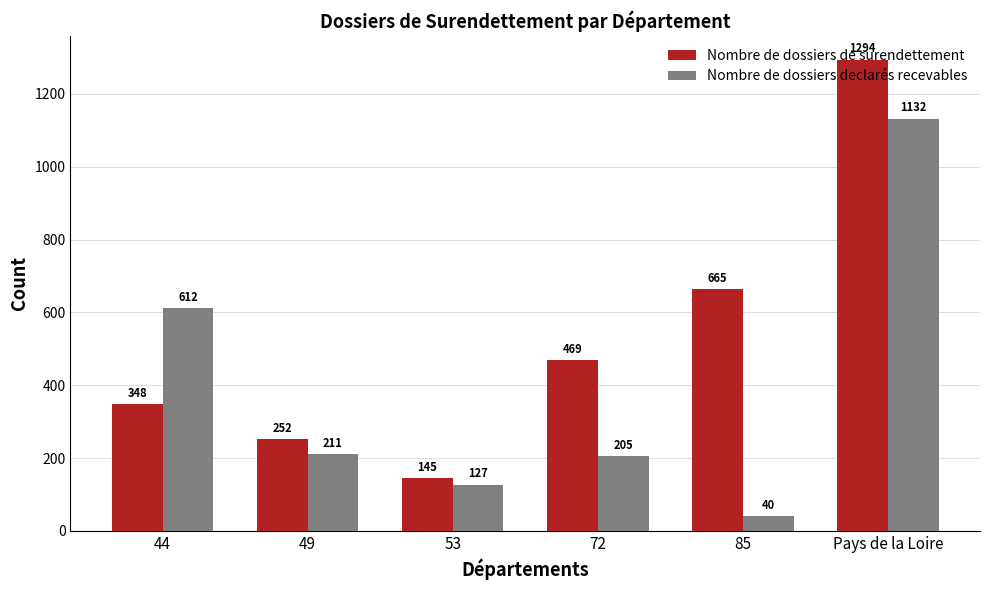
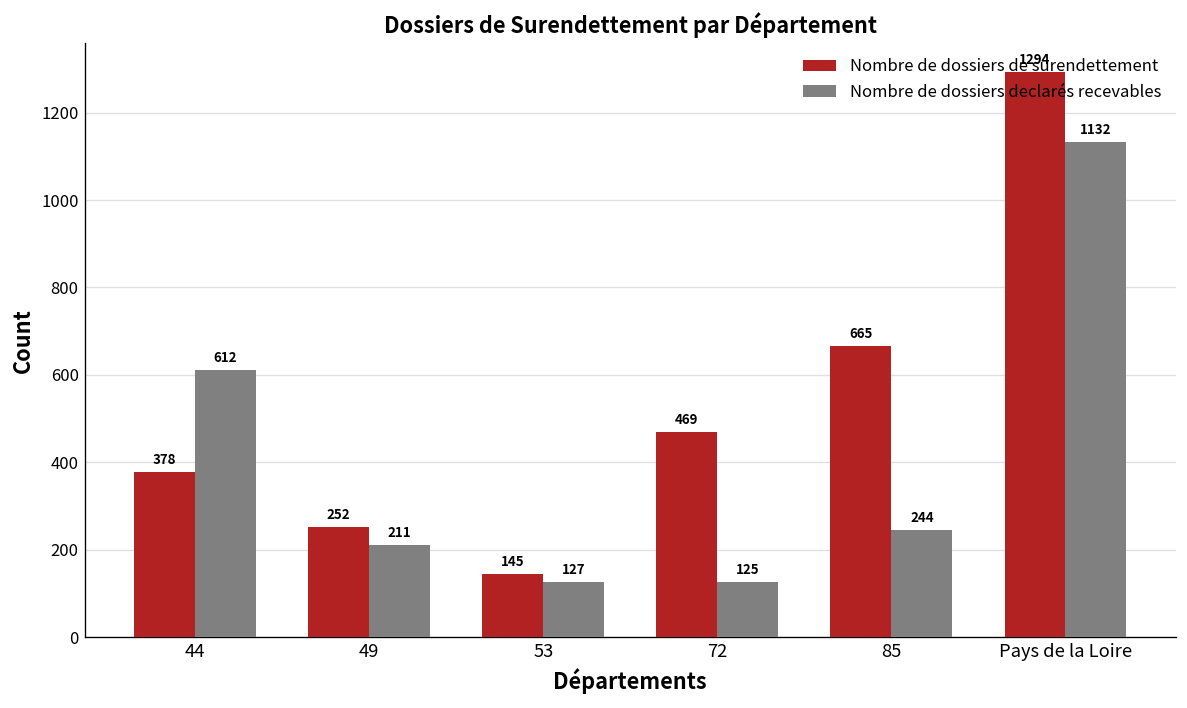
  {
    "Nombre de dossiers de surendettement": {
-     "44": 348,
+     "44": 378,
      "49": 252,
      "53": 145,
      "72": 469,
      "85": 665,
      "Pays de la Loire": 1294
    },
    "Nombre de dossiers declarés recevables": {
      "44": 612,
      "49": 211,
      "53": 127,
-     "72": 205,
-     "85": 40,
+     "72": 125,
+     "85": 244,
      "Pays de la Loire": 1132
    }
  }
